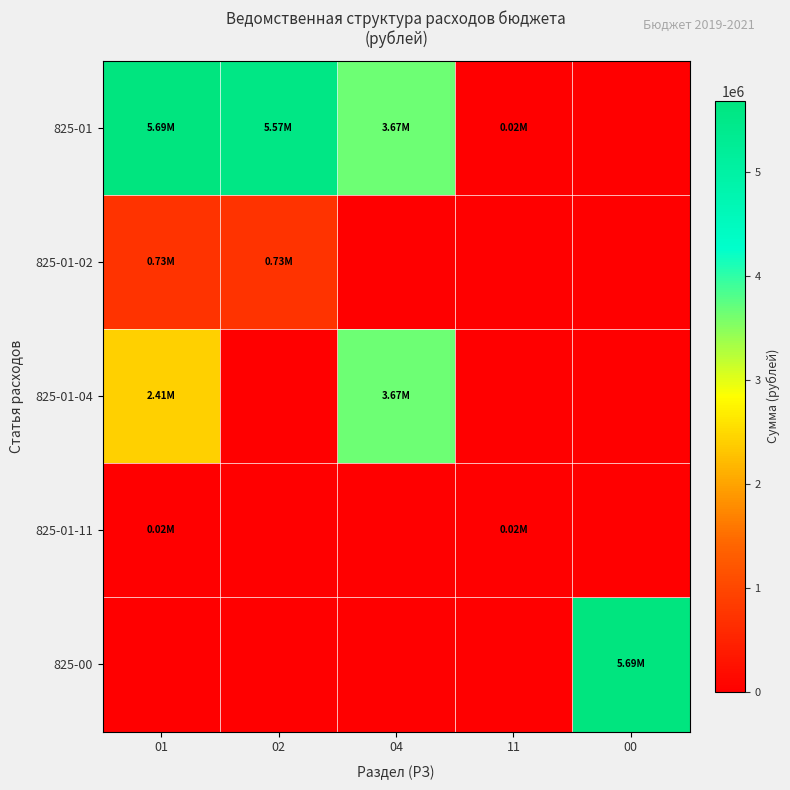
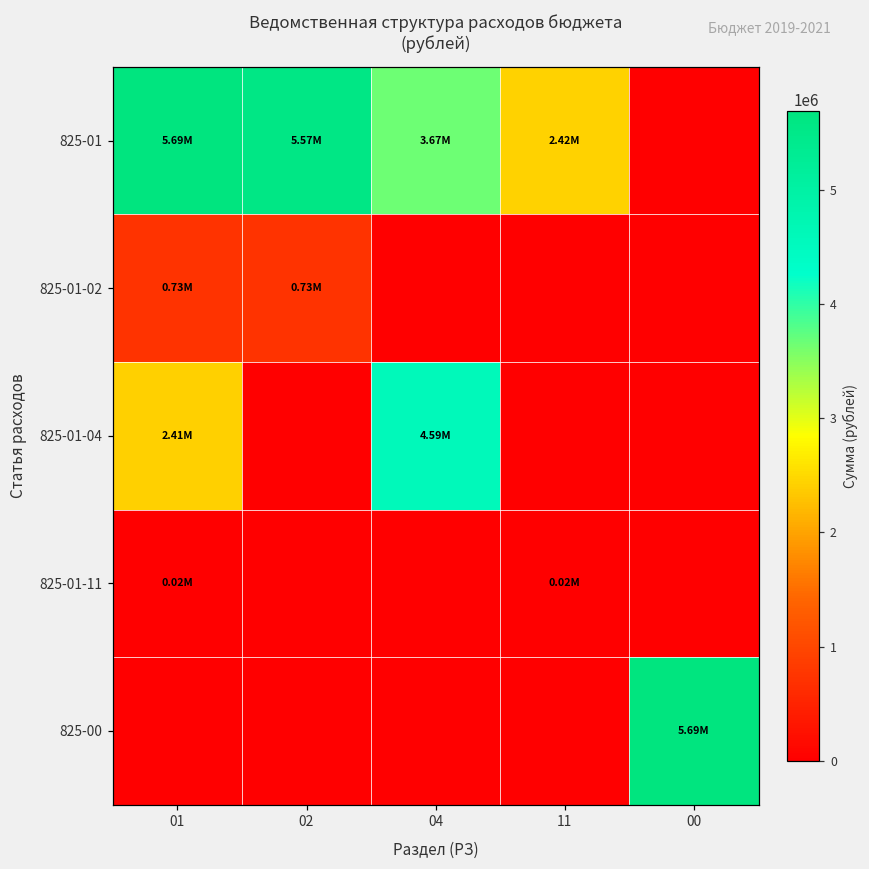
  {
    "825-01": {
      "01": "5.69M",
      "02": "5.57M",
      "04": "3.67M",
-     "11": "0.02M"
+     "11": "2.42M"
    },
    "825-01-02": {
      "01": "0.73M",
      "02": "0.73M"
    },
    "825-01-04": {
      "01": "2.41M",
-     "04": "3.67M"
+     "04": "4.59M"
    },
    "825-01-11": {
      "01": "0.02M",
      "11": "0.02M"
    },
    "825-00": {
      "00": "5.69M"
    }
  }
